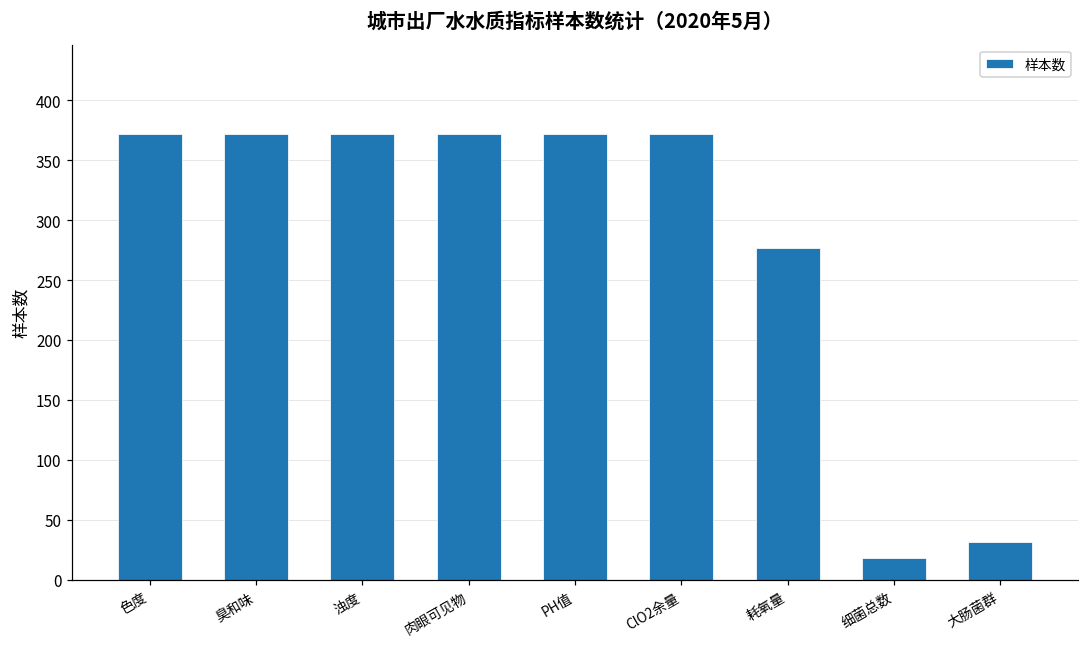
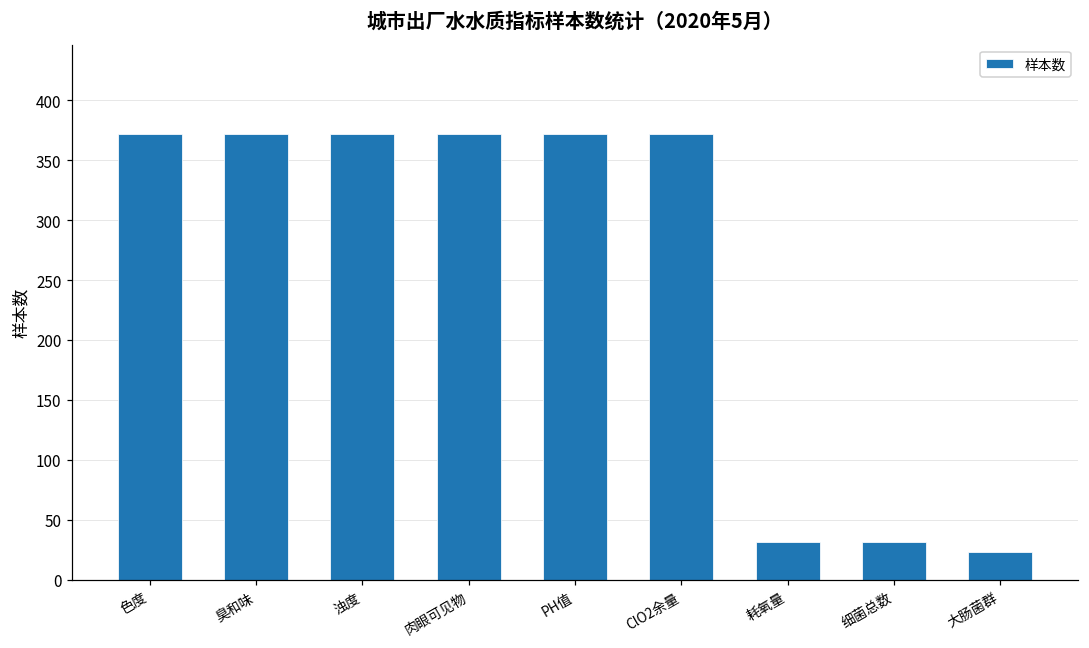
  {
    "色度": 372,
    "臭和味": 372,
    "浊度": 372,
    "肉眼可见物": 372,
    "PH值": 372,
    "ClO2余量": 372,
-   "耗氧量": 277,
-   "细菌总数": 18,
-   "大肠菌群": 31
+   "耗氧量": 31,
+   "细菌总数": 31,
+   "大肠菌群": 23
  }
